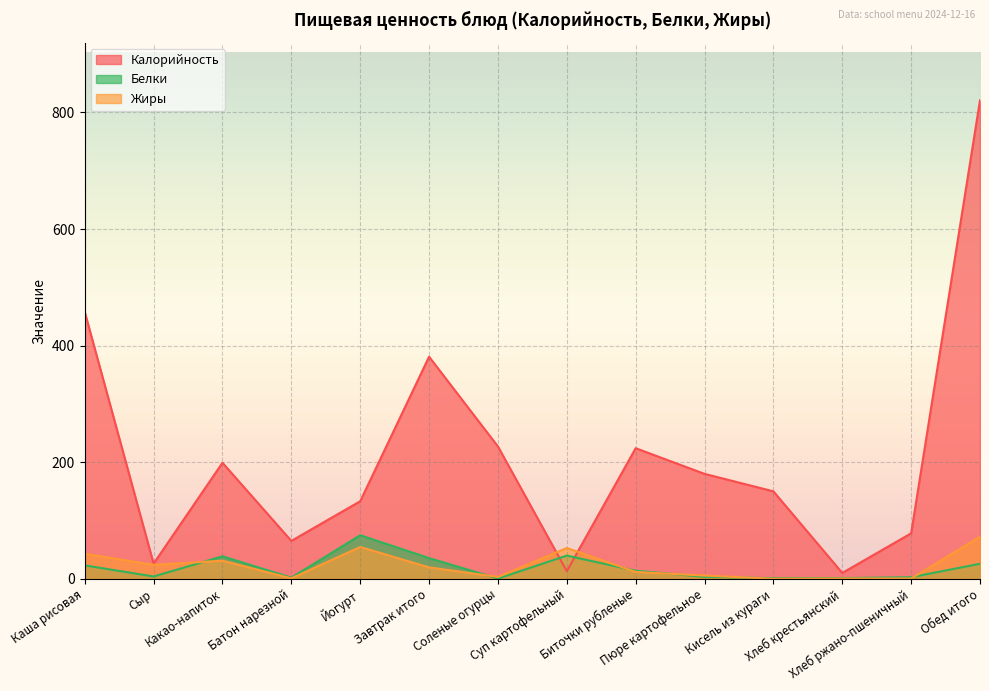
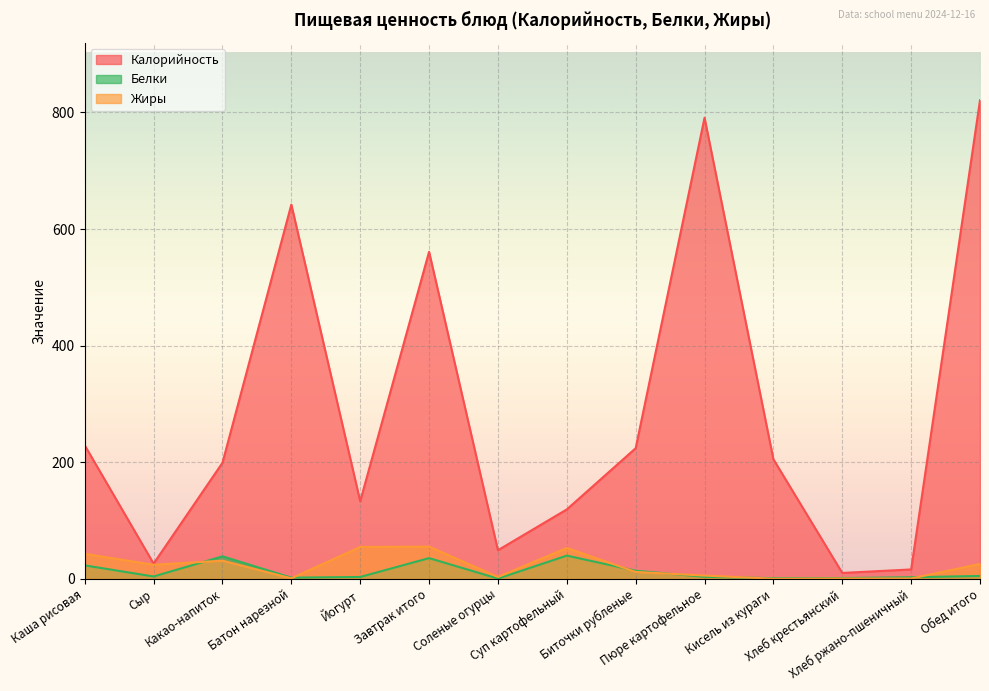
  {
    "Калорийность": {
-     "Каша рисовая": 460,
+     "Каша рисовая": 230,
      "Какао-напиток": 200,
-     "Батон нарезной": 70,
+     "Батон нарезной": 640,
      "Йогурт": 130,
-     "Завтрак итого": 380,
-     "Соленые огурцы": 230,
-     "Суп картофельный": 10,
+     "Завтрак итого": 560,
+     "Соленые огурцы": 50,
+     "Суп картофельный": 120,
      "Биточки рубленые": 220,
-     "Пюре картофельное": 180,
-     "Кисель из кураги": 150,
+     "Пюре картофельное": 790,
+     "Кисель из кураги": 210,
      "Хлеб крестьянский": 10,
-     "Хлеб ржано-пшеничный": 80,
+     "Хлеб ржано-пшеничный": 20,
      "Обед итого": 820
    },
    "Белки": {
      "Каша рисовая": 20,
      "Сыр": 0,
      "Какао-напиток": 40,
-     "Йогурт": 70,
+     "Йогурт": 0,
      "Завтрак итого": 40,
      "Суп картофельный": 40,
-     "Обед итого": 30
+     "Обед итого": 0
    },
    "Жиры": {
      "Каша рисовая": 40,
      "Какао-напиток": 30,
      "Йогурт": 50,
-     "Завтрак итого": 20,
+     "Завтрак итого": 60,
      "Суп картофельный": 50,
-     "Обед итого": 70
+     "Обед итого": 30
    }
  }
